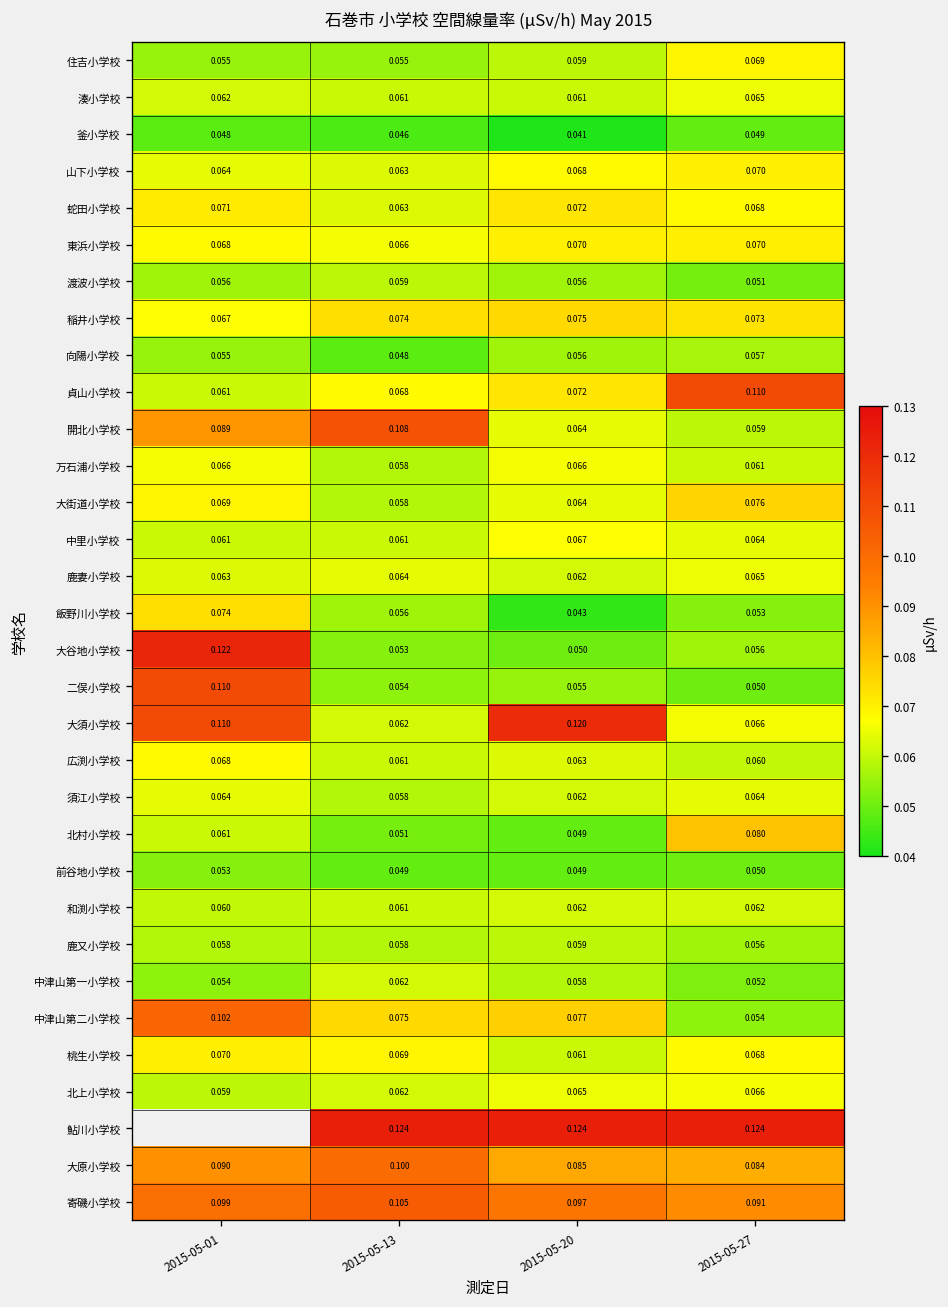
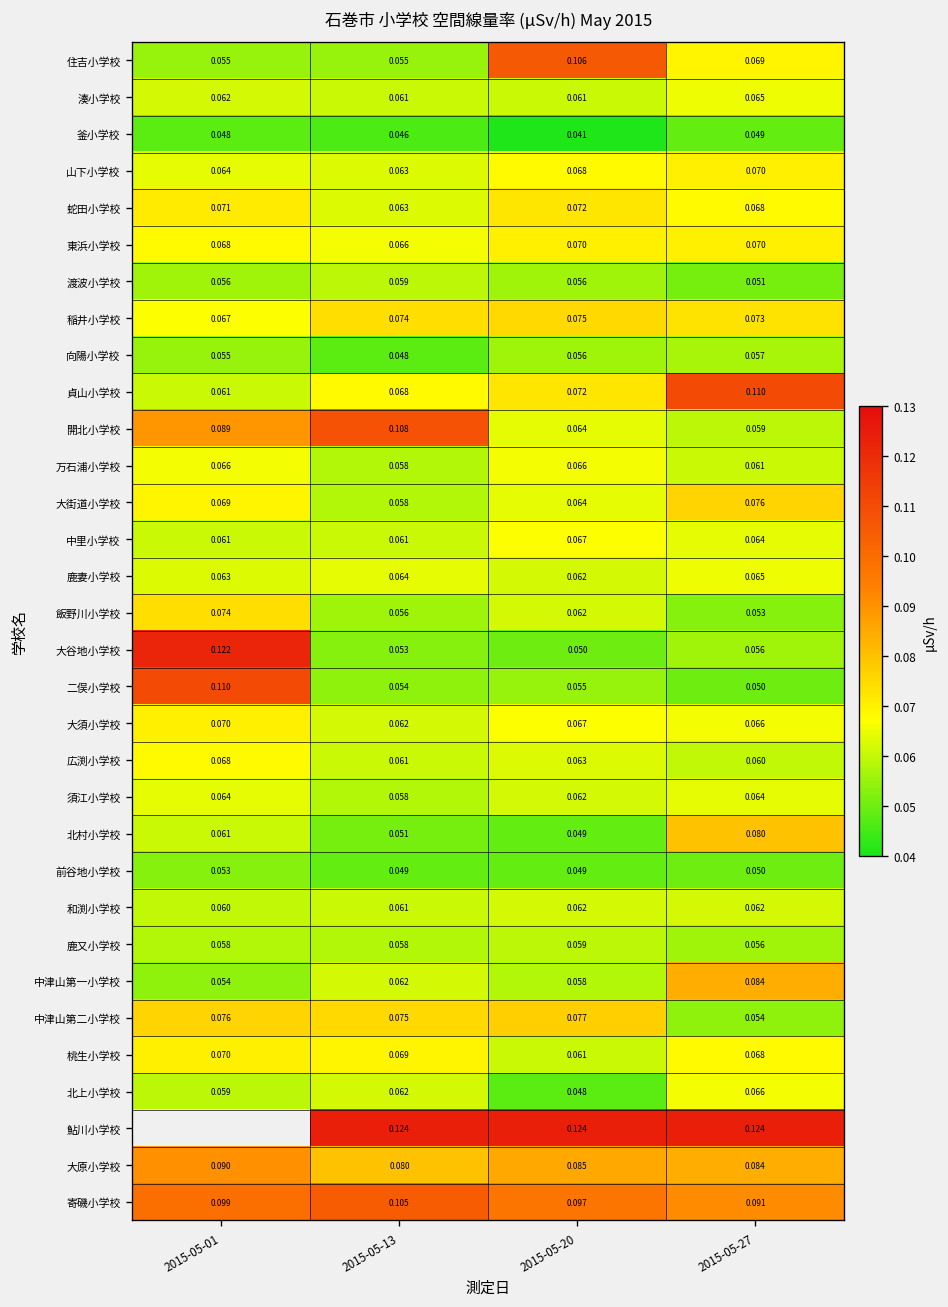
  {
    "住吉小学校": {
      "2015-05-01": 0.055,
      "2015-05-13": 0.055,
-     "2015-05-20": 0.059,
+     "2015-05-20": 0.106,
      "2015-05-27": 0.069
    },
    "湊小学校": {
      "2015-05-01": 0.062,
      "2015-05-13": 0.061,
      "2015-05-20": 0.061,
      "2015-05-27": 0.065
    },
    "釜小学校": {
      "2015-05-01": 0.048,
      "2015-05-13": 0.046,
      "2015-05-20": 0.041,
      "2015-05-27": 0.049
    },
    "山下小学校": {
      "2015-05-01": 0.064,
      "2015-05-13": 0.063,
      "2015-05-20": 0.068,
      "2015-05-27": 0.070
    },
    "蛇田小学校": {
      "2015-05-01": 0.071,
      "2015-05-13": 0.063,
      "2015-05-20": 0.072,
      "2015-05-27": 0.068
    },
    "東浜小学校": {
      "2015-05-01": 0.068,
      "2015-05-13": 0.066,
      "2015-05-20": 0.070,
      "2015-05-27": 0.070
    },
    "渡波小学校": {
      "2015-05-01": 0.056,
      "2015-05-13": 0.059,
      "2015-05-20": 0.056,
      "2015-05-27": 0.051
    },
    "稲井小学校": {
      "2015-05-01": 0.067,
      "2015-05-13": 0.074,
      "2015-05-20": 0.075,
      "2015-05-27": 0.073
    },
    "向陽小学校": {
      "2015-05-01": 0.055,
      "2015-05-13": 0.048,
      "2015-05-20": 0.056,
      "2015-05-27": 0.057
    },
    "貞山小学校": {
      "2015-05-01": 0.061,
      "2015-05-13": 0.068,
      "2015-05-20": 0.072,
      "2015-05-27": 0.110
    },
    "開北小学校": {
      "2015-05-01": 0.089,
      "2015-05-13": 0.108,
      "2015-05-20": 0.064,
      "2015-05-27": 0.059
    },
    "万石浦小学校": {
      "2015-05-01": 0.066,
      "2015-05-13": 0.058,
      "2015-05-20": 0.066,
      "2015-05-27": 0.061
    },
    "大街道小学校": {
      "2015-05-01": 0.069,
      "2015-05-13": 0.058,
      "2015-05-20": 0.064,
      "2015-05-27": 0.076
    },
    "中里小学校": {
      "2015-05-01": 0.061,
      "2015-05-13": 0.061,
      "2015-05-20": 0.067,
      "2015-05-27": 0.064
    },
    "鹿妻小学校": {
      "2015-05-01": 0.063,
      "2015-05-13": 0.064,
      "2015-05-20": 0.062,
      "2015-05-27": 0.065
    },
    "飯野川小学校": {
      "2015-05-01": 0.074,
      "2015-05-13": 0.056,
-     "2015-05-20": 0.043,
+     "2015-05-20": 0.062,
      "2015-05-27": 0.053
    },
    "大谷地小学校": {
      "2015-05-01": 0.122,
      "2015-05-13": 0.053,
      "2015-05-20": 0.050,
      "2015-05-27": 0.056
    },
    "二俣小学校": {
      "2015-05-01": 0.110,
      "2015-05-13": 0.054,
      "2015-05-20": 0.055,
      "2015-05-27": 0.050
    },
    "大須小学校": {
-     "2015-05-01": 0.110,
+     "2015-05-01": 0.070,
      "2015-05-13": 0.062,
-     "2015-05-20": 0.120,
+     "2015-05-20": 0.067,
      "2015-05-27": 0.066
    },
    "広渕小学校": {
      "2015-05-01": 0.068,
      "2015-05-13": 0.061,
      "2015-05-20": 0.063,
      "2015-05-27": 0.060
    },
    "須江小学校": {
      "2015-05-01": 0.064,
      "2015-05-13": 0.058,
      "2015-05-20": 0.062,
      "2015-05-27": 0.064
    },
    "北村小学校": {
      "2015-05-01": 0.061,
      "2015-05-13": 0.051,
      "2015-05-20": 0.049,
      "2015-05-27": 0.080
    },
    "前谷地小学校": {
      "2015-05-01": 0.053,
      "2015-05-13": 0.049,
      "2015-05-20": 0.049,
      "2015-05-27": 0.050
    },
    "和渕小学校": {
      "2015-05-01": 0.060,
      "2015-05-13": 0.061,
      "2015-05-20": 0.062,
      "2015-05-27": 0.062
    },
    "鹿又小学校": {
      "2015-05-01": 0.058,
      "2015-05-13": 0.058,
      "2015-05-20": 0.059,
      "2015-05-27": 0.056
    },
    "中津山第一小学校": {
      "2015-05-01": 0.054,
      "2015-05-13": 0.062,
      "2015-05-20": 0.058,
-     "2015-05-27": 0.052
+     "2015-05-27": 0.084
    },
    "中津山第二小学校": {
-     "2015-05-01": 0.102,
+     "2015-05-01": 0.076,
      "2015-05-13": 0.075,
      "2015-05-20": 0.077,
      "2015-05-27": 0.054
    },
    "桃生小学校": {
      "2015-05-01": 0.070,
      "2015-05-13": 0.069,
      "2015-05-20": 0.061,
      "2015-05-27": 0.068
    },
    "北上小学校": {
      "2015-05-01": 0.059,
      "2015-05-13": 0.062,
-     "2015-05-20": 0.065,
+     "2015-05-20": 0.048,
      "2015-05-27": 0.066
    },
    "鮎川小学校": {
      "2015-05-13": 0.124,
      "2015-05-20": 0.124,
      "2015-05-27": 0.124
    },
    "大原小学校": {
      "2015-05-01": 0.090,
-     "2015-05-13": 0.100,
+     "2015-05-13": 0.080,
      "2015-05-20": 0.085,
      "2015-05-27": 0.084
    },
    "寄磯小学校": {
      "2015-05-01": 0.099,
      "2015-05-13": 0.105,
      "2015-05-20": 0.097,
      "2015-05-27": 0.091
    }
  }
